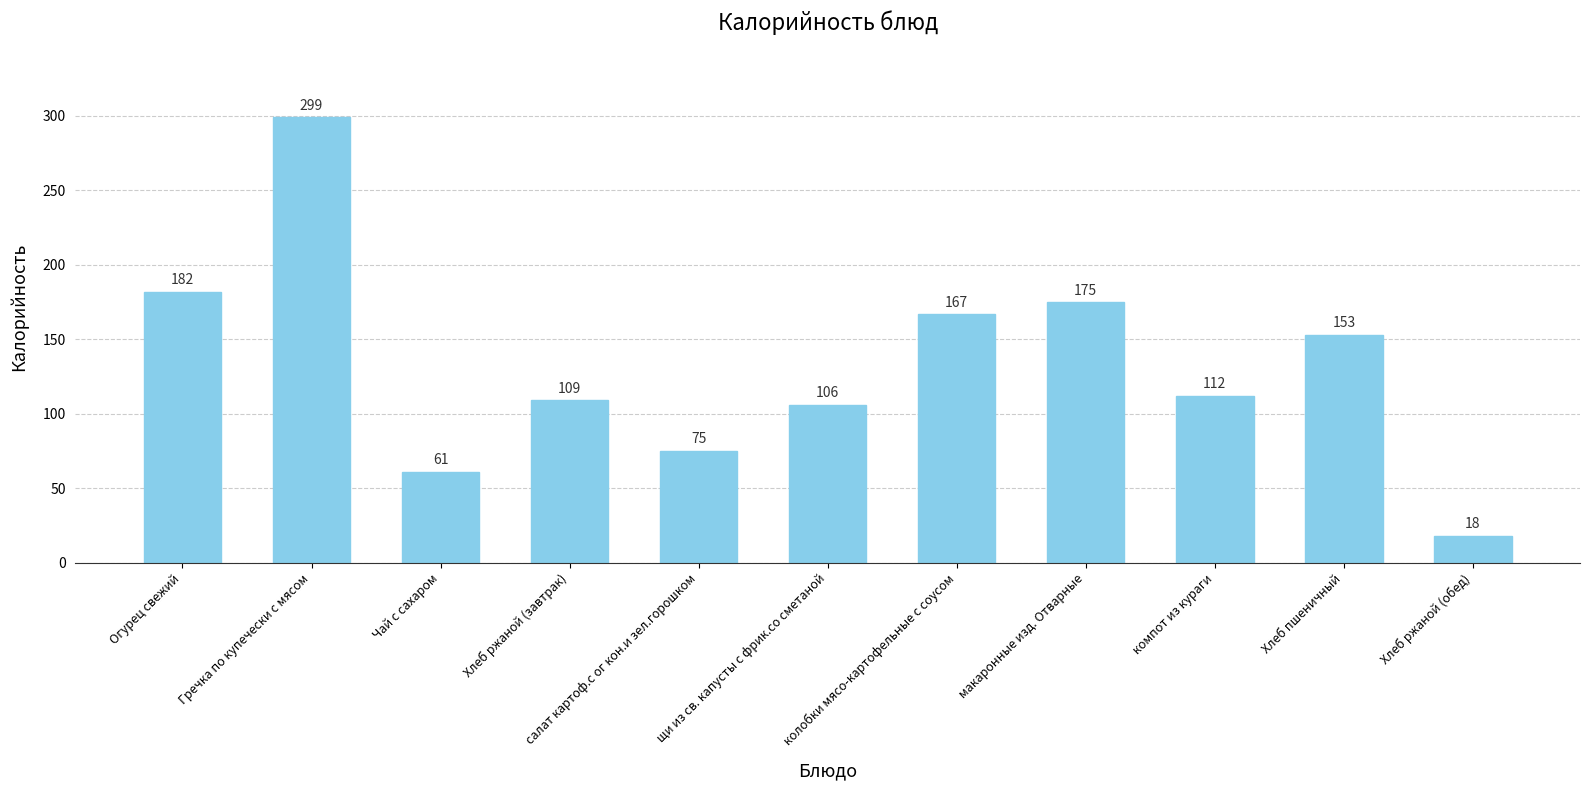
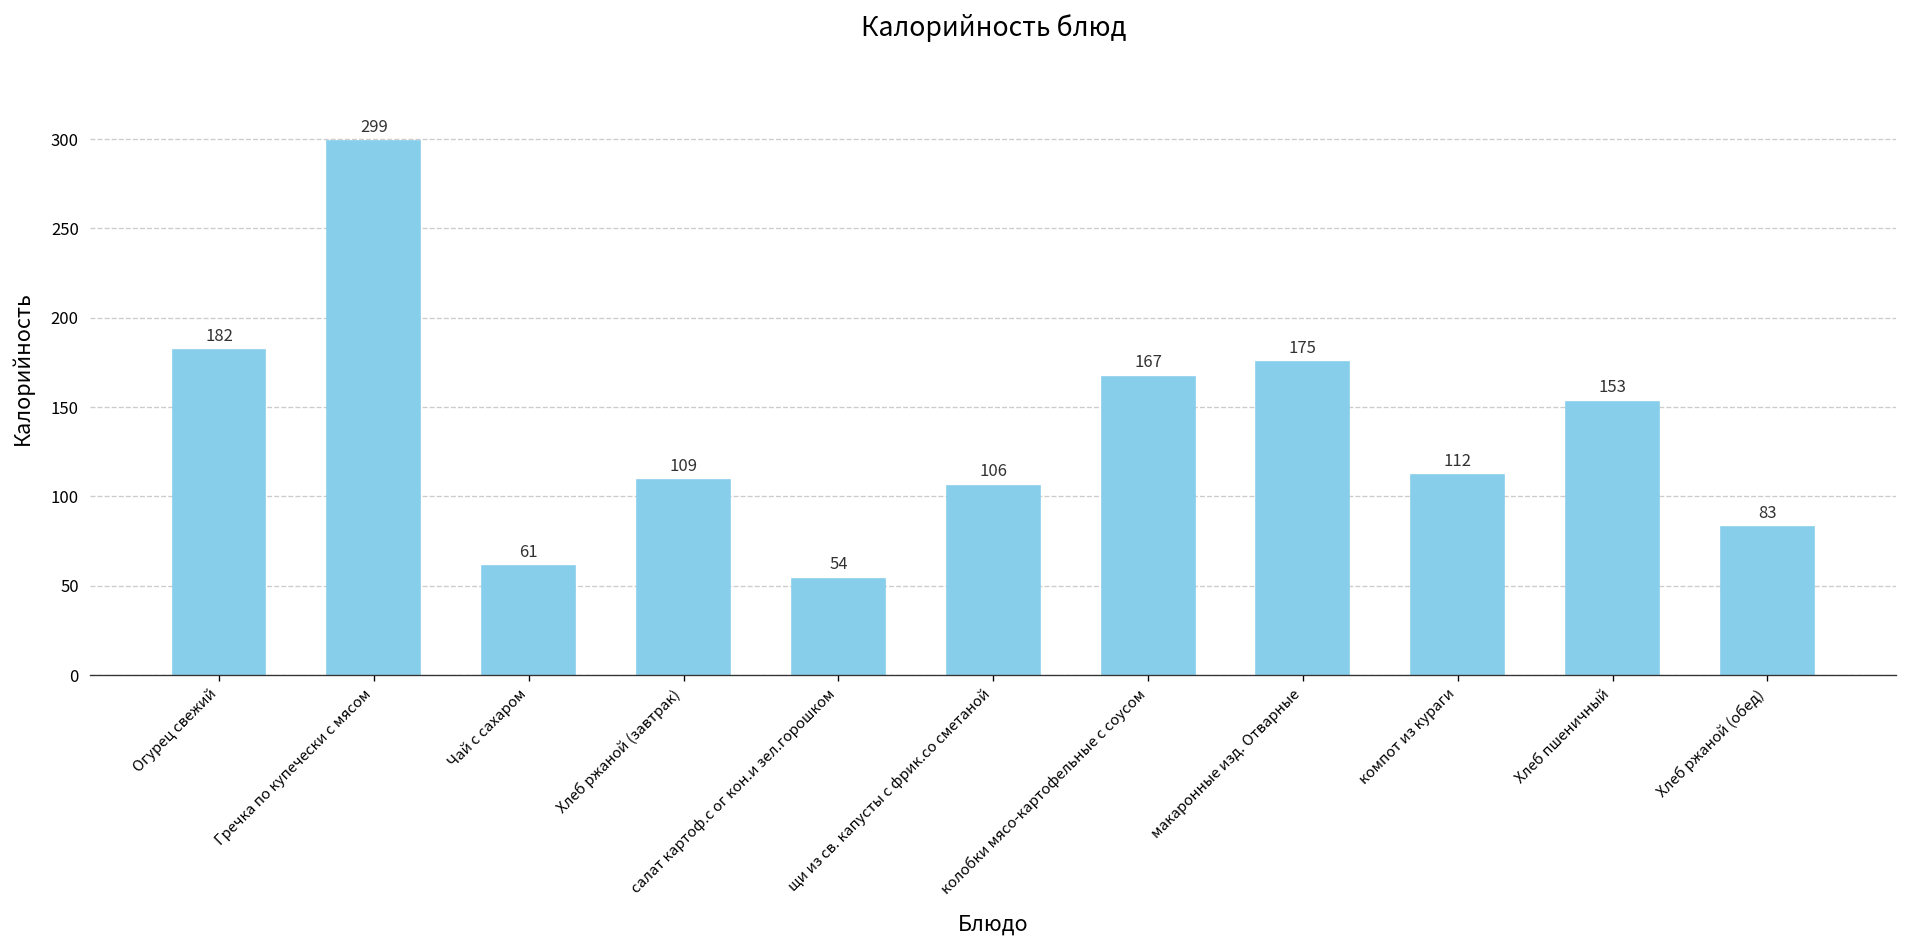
  {
    "Огурец свежий": 182,
    "Гречка по купечески с мясом": 299,
    "Чай с сахаром": 61,
    "Хлеб ржаной (завтрак)": 109,
-   "салат картоф.с ог кон.и зел.горошком": 75,
+   "салат картоф.с ог кон.и зел.горошком": 54,
    "щи из св. капусты с фрик.со сметаной": 106,
    "колобки мясо-картофельные с соусом": 167,
    "макаронные изд. Отварные": 175,
    "компот из кураги": 112,
    "Хлеб пшеничный": 153,
-   "Хлеб ржаной (обед)": 18
+   "Хлеб ржаной (обед)": 83
  }
